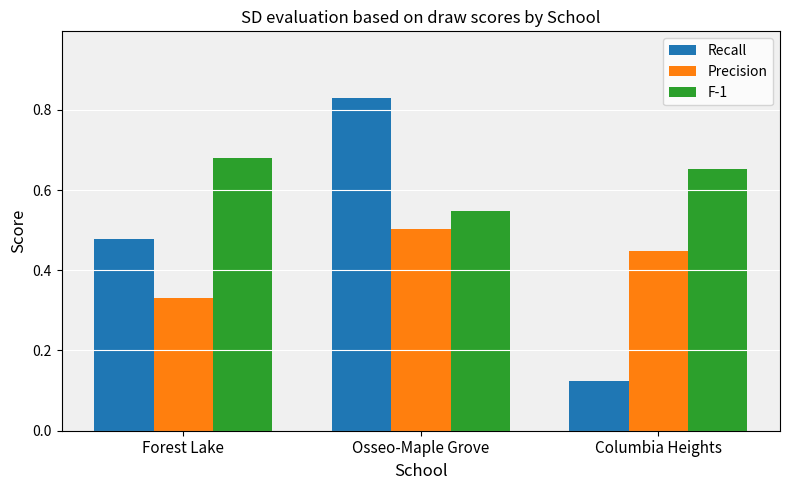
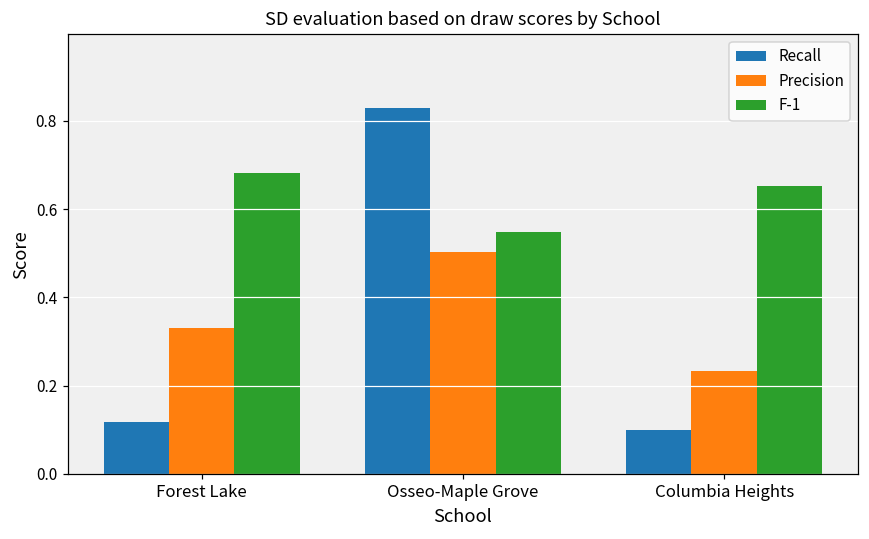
  {
    "Recall": {
-     "Forest Lake": 0.48,
+     "Forest Lake": 0.12,
      "Osseo-Maple Grove": 0.83,
-     "Columbia Heights": 0.12
+     "Columbia Heights": 0.10
    },
    "Precision": {
      "Forest Lake": 0.33,
      "Osseo-Maple Grove": 0.50,
-     "Columbia Heights": 0.45
+     "Columbia Heights": 0.23
    },
    "F-1": {
      "Forest Lake": 0.68,
      "Osseo-Maple Grove": 0.55,
      "Columbia Heights": 0.65
    }
  }
